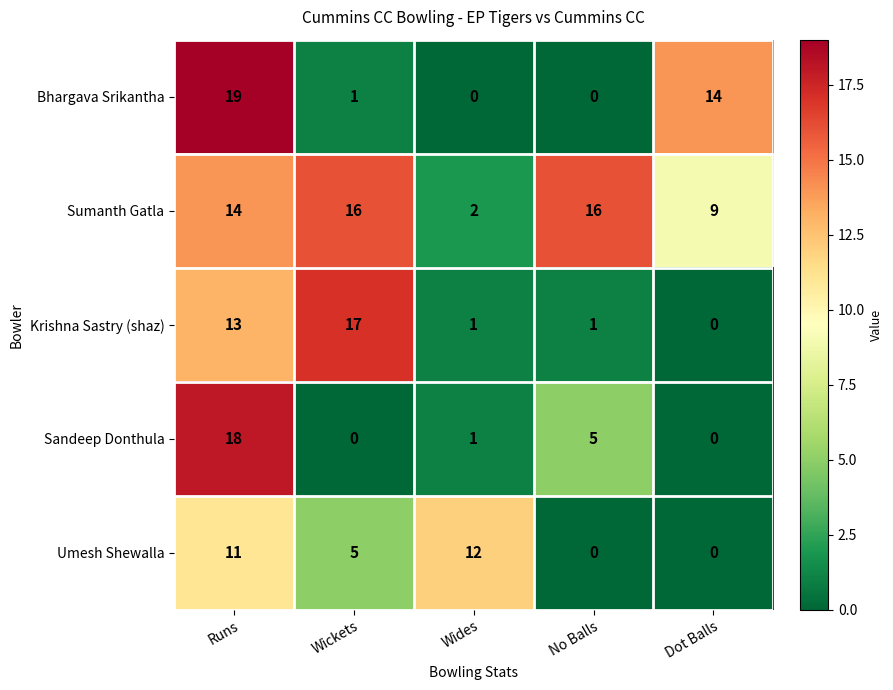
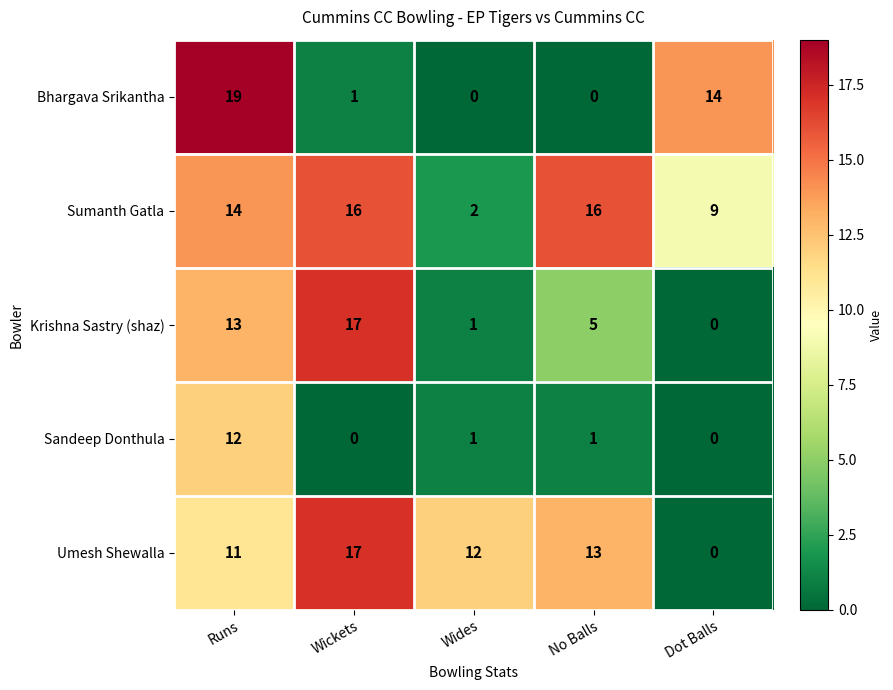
  {
    "Bhargava Srikantha": {
      "Runs": 19,
      "Wickets": 1,
      "Wides": 0,
      "No Balls": 0,
      "Dot Balls": 14
    },
    "Sumanth Gatla": {
      "Runs": 14,
      "Wickets": 16,
      "Wides": 2,
      "No Balls": 16,
      "Dot Balls": 9
    },
    "Krishna Sastry (shaz)": {
      "Runs": 13,
      "Wickets": 17,
      "Wides": 1,
-     "No Balls": 1,
+     "No Balls": 5,
      "Dot Balls": 0
    },
    "Sandeep Donthula": {
-     "Runs": 18,
+     "Runs": 12,
      "Wickets": 0,
      "Wides": 1,
-     "No Balls": 5,
+     "No Balls": 1,
      "Dot Balls": 0
    },
    "Umesh Shewalla": {
      "Runs": 11,
-     "Wickets": 5,
+     "Wickets": 17,
      "Wides": 12,
-     "No Balls": 0,
+     "No Balls": 13,
      "Dot Balls": 0
    }
  }
